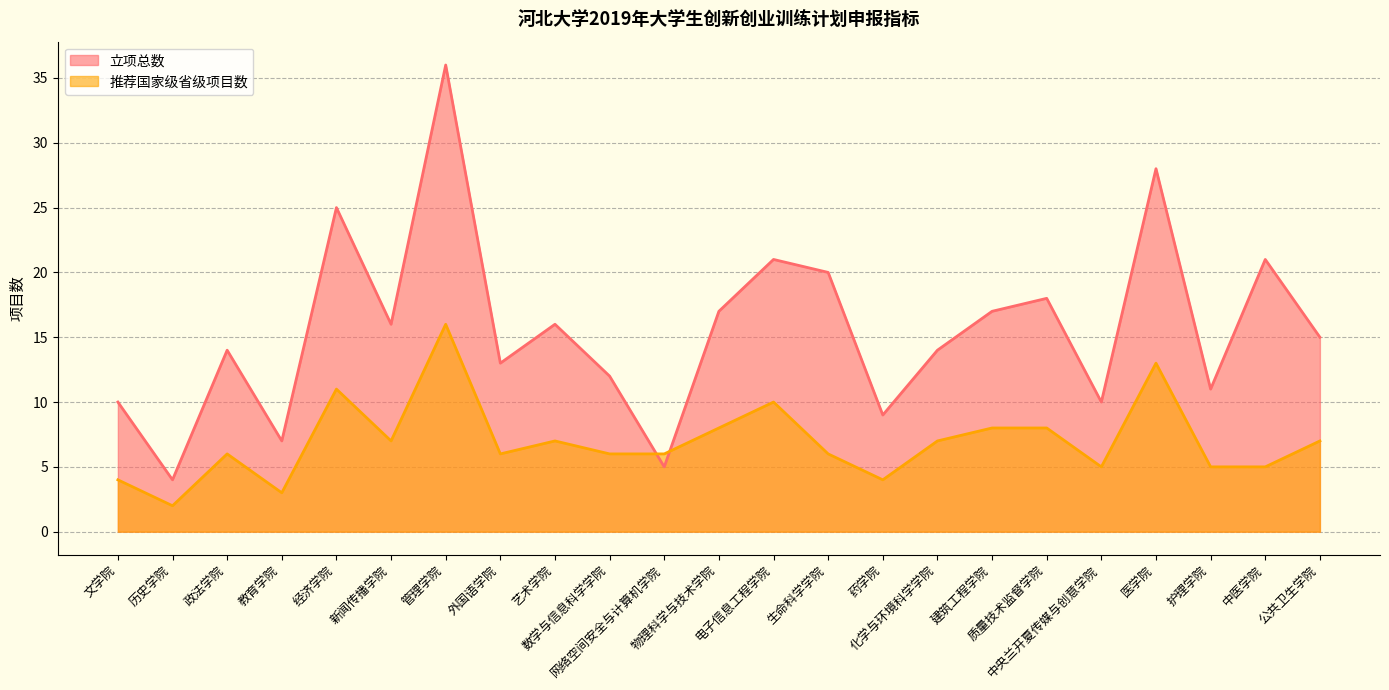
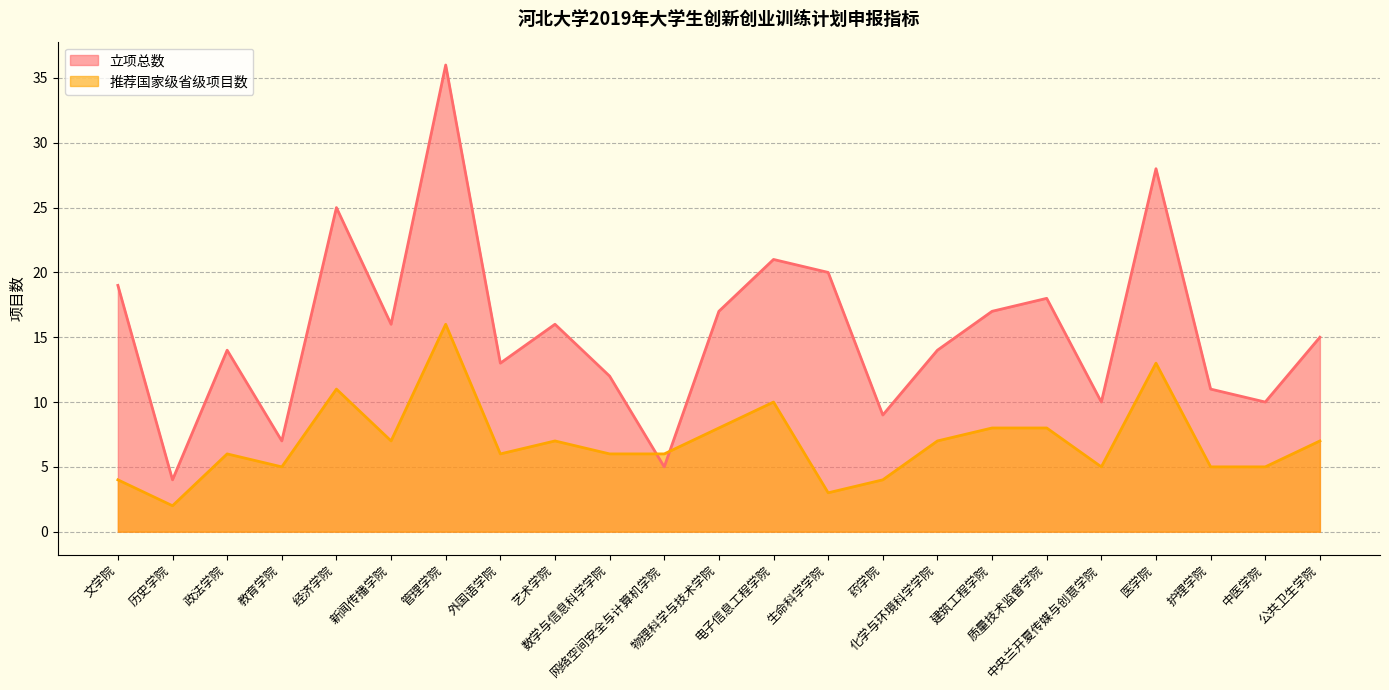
  {
    "立项总数": {
-     "文学院": 10,
+     "文学院": 19,
      "历史学院": 4,
      "政法学院": 14,
      "教育学院": 7,
      "经济学院": 25,
      "新闻传播学院": 16,
      "管理学院": 36,
      "外国语学院": 13,
      "艺术学院": 16,
      "数学与信息科学学院": 12,
      "网络空间安全与计算机学院": 5,
      "物理科学与技术学院": 17,
      "电子信息工程学院": 21,
      "生命科学学院": 20,
      "药学院": 9,
      "化学与环境科学学院": 14,
      "建筑工程学院": 17,
      "质量技术监督学院": 18,
      "中央兰开夏传媒与创意学院": 10,
      "医学院": 28,
      "护理学院": 11,
-     "中医学院": 21,
+     "中医学院": 10,
      "公共卫生学院": 15
    },
    "推荐国家级省级项目数": {
      "文学院": 4,
      "历史学院": 2,
      "政法学院": 6,
-     "教育学院": 3,
+     "教育学院": 5,
      "经济学院": 11,
      "新闻传播学院": 7,
      "管理学院": 16,
      "外国语学院": 6,
      "艺术学院": 7,
      "数学与信息科学学院": 6,
      "网络空间安全与计算机学院": 6,
      "物理科学与技术学院": 8,
      "电子信息工程学院": 10,
-     "生命科学学院": 6,
+     "生命科学学院": 3,
      "药学院": 4,
      "化学与环境科学学院": 7,
      "建筑工程学院": 8,
      "质量技术监督学院": 8,
      "中央兰开夏传媒与创意学院": 5,
      "医学院": 13,
      "护理学院": 5,
      "中医学院": 5,
      "公共卫生学院": 7
    }
  }
